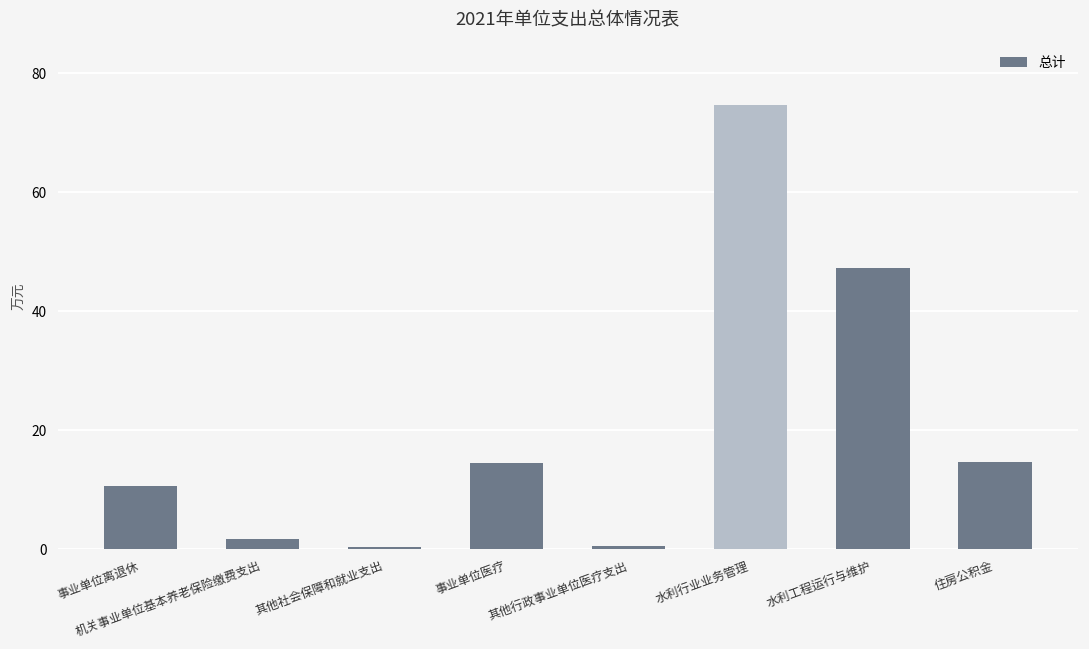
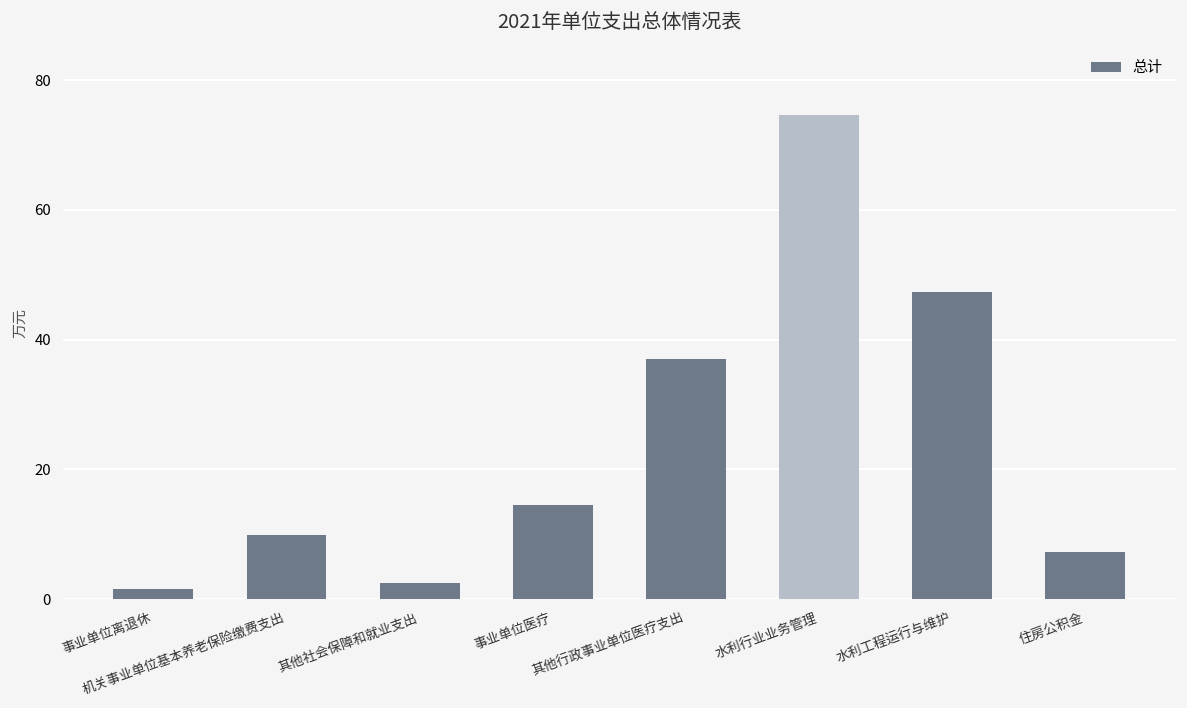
  {
-   "事业单位离退休": 11,
-   "机关事业单位基本养老保险缴费支出": 2,
-   "其他社会保障和就业支出": 0,
+   "事业单位离退休": 2,
+   "机关事业单位基本养老保险缴费支出": 10,
+   "其他社会保障和就业支出": 2,
    "事业单位医疗": 14,
-   "其他行政事业单位医疗支出": 1,
+   "其他行政事业单位医疗支出": 37,
    "水利行业业务管理": 75,
    "水利工程运行与维护": 47,
-   "住房公积金": 15
+   "住房公积金": 7
  }
